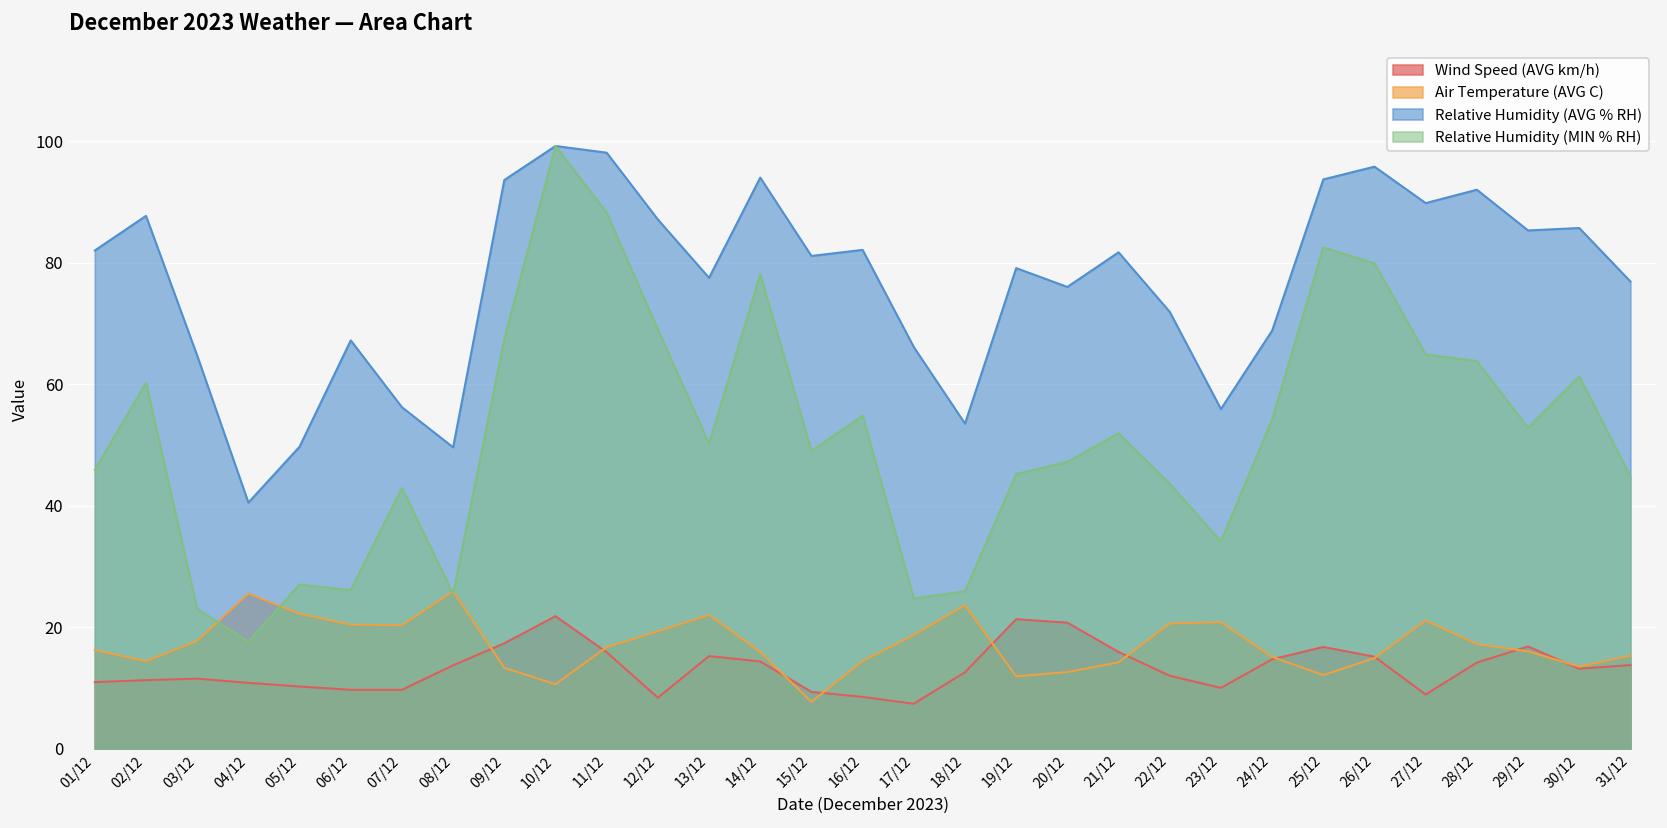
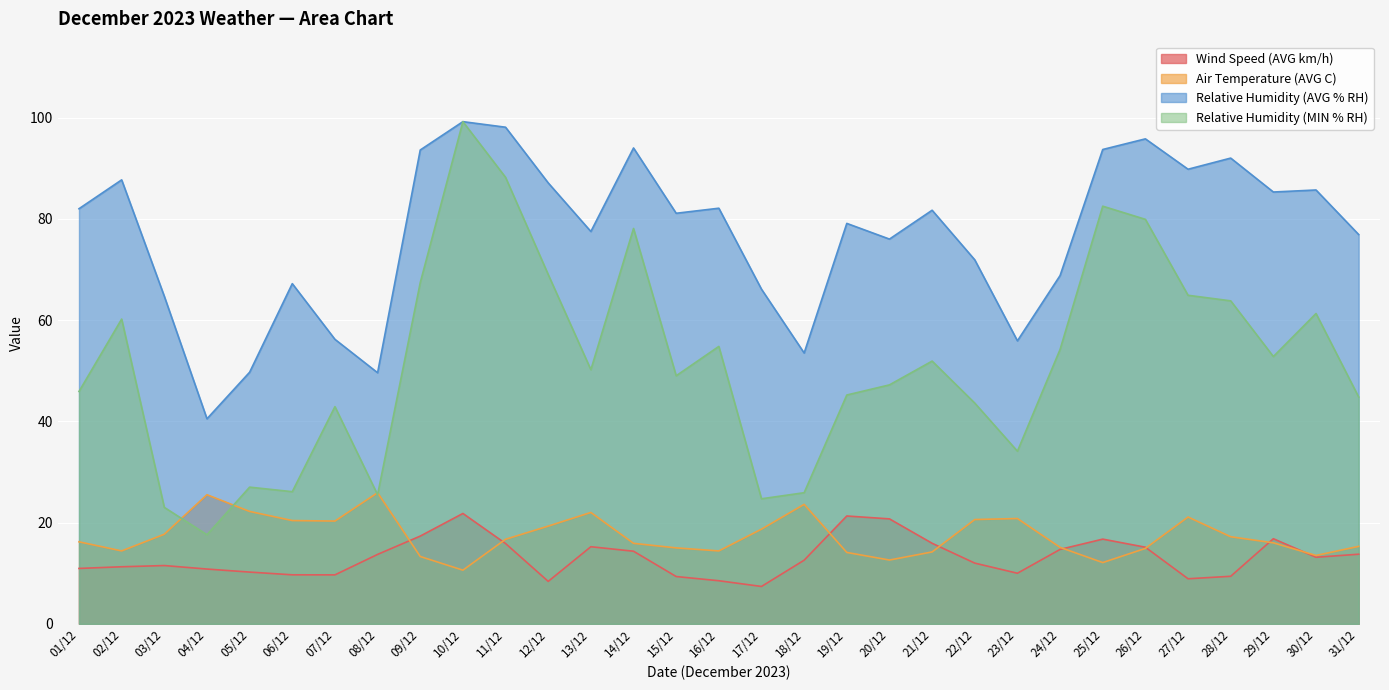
  {
    "Wind Speed (AVG km/h)": {
      "01/12": 11,
      "02/12": 11,
      "03/12": 12,
      "04/12": 11,
      "05/12": 10,
      "06/12": 10,
      "07/12": 10,
      "08/12": 14,
      "09/12": 17,
      "10/12": 22,
      "11/12": 16,
      "12/12": 8,
      "13/12": 15,
      "14/12": 14,
      "15/12": 9,
      "16/12": 9,
      "17/12": 7,
      "18/12": 13,
      "19/12": 21,
      "20/12": 21,
      "21/12": 16,
      "22/12": 12,
      "23/12": 10,
      "25/12": 17,
      "27/12": 9,
-     "28/12": 14,
+     "28/12": 9,
      "29/12": 17,
      "31/12": 14
    },
    "Air Temperature (AVG C)": {
      "01/12": 16,
      "02/12": 14,
      "03/12": 18,
      "04/12": 26,
      "05/12": 22,
      "06/12": 20,
      "07/12": 20,
      "09/12": 13,
      "10/12": 11,
      "11/12": 17,
      "12/12": 19,
      "13/12": 22,
      "14/12": 16,
-     "15/12": 8,
+     "15/12": 15,
      "16/12": 14,
      "17/12": 19,
      "18/12": 24,
-     "19/12": 12,
+     "19/12": 14,
      "20/12": 13,
      "21/12": 14,
      "22/12": 21,
      "23/12": 21,
      "25/12": 12,
      "27/12": 21,
      "28/12": 17,
      "29/12": 16,
      "31/12": 15
    },
    "Relative Humidity (AVG % RH)": {
      "01/12": 82,
      "02/12": 88,
      "03/12": 65,
      "04/12": 41,
      "05/12": 50,
      "06/12": 67,
      "07/12": 56,
      "08/12": 50,
      "09/12": 94,
      "11/12": 98,
      "12/12": 87,
      "13/12": 78,
      "14/12": 94,
      "15/12": 81,
      "16/12": 82,
      "17/12": 66,
      "18/12": 54,
      "19/12": 79,
      "20/12": 76,
      "21/12": 82,
      "22/12": 72,
      "23/12": 56,
      "24/12": 69,
      "25/12": 94,
      "26/12": 96,
      "27/12": 90,
      "28/12": 92,
      "29/12": 85,
      "30/12": 86,
      "31/12": 77
    },
    "Relative Humidity (MIN % RH)": {
      "01/12": 46,
      "02/12": 60,
      "03/12": 23,
      "04/12": 18,
      "05/12": 27,
      "06/12": 26,
      "07/12": 43,
      "09/12": 67,
      "11/12": 88,
      "12/12": 69,
      "13/12": 50,
      "14/12": 78,
      "15/12": 49,
      "16/12": 55,
      "17/12": 25,
      "18/12": 26,
      "19/12": 45,
      "20/12": 47,
      "21/12": 52,
      "22/12": 44,
      "23/12": 34,
      "24/12": 54,
      "25/12": 83,
      "26/12": 80,
      "27/12": 65,
      "28/12": 64,
      "29/12": 53,
      "30/12": 61,
      "31/12": 45
    }
  }
